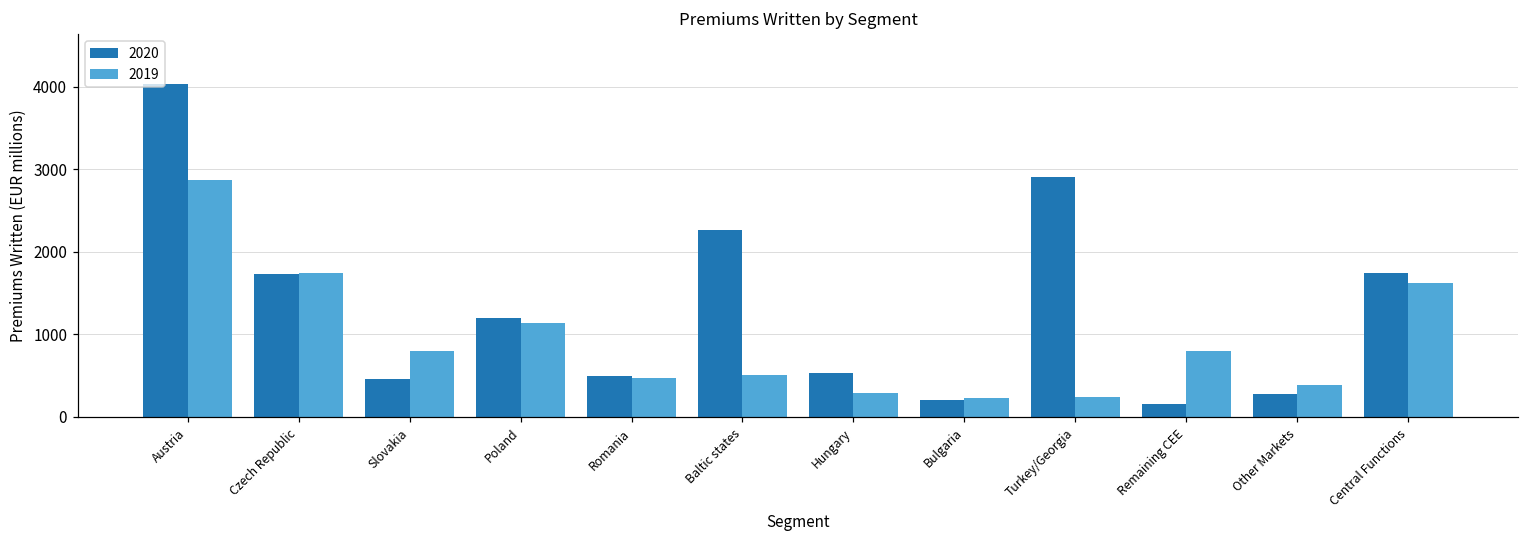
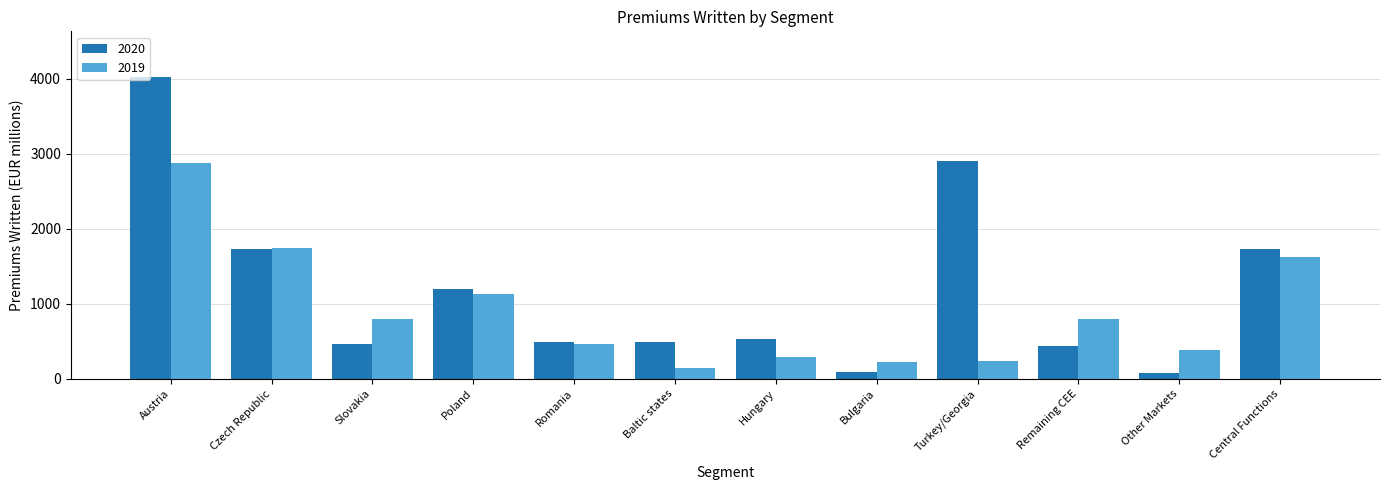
  {
    "2020": {
      "Austria": 4000,
      "Czech Republic": 1700,
      "Slovakia": 500,
      "Poland": 1200,
      "Romania": 500,
-     "Baltic states": 2300,
+     "Baltic states": 500,
      "Hungary": 500,
-     "Bulgaria": 200,
+     "Bulgaria": 100,
      "Turkey/Georgia": 2900,
-     "Remaining CEE": 200,
-     "Other Markets": 300,
+     "Remaining CEE": 400,
+     "Other Markets": 100,
      "Central Functions": 1700
    },
    "2019": {
      "Austria": 2900,
      "Czech Republic": 1700,
      "Slovakia": 800,
      "Poland": 1100,
      "Romania": 500,
-     "Baltic states": 500,
+     "Baltic states": 100,
      "Hungary": 300,
      "Bulgaria": 200,
      "Turkey/Georgia": 200,
      "Remaining CEE": 800,
      "Other Markets": 400,
      "Central Functions": 1600
    }
  }
